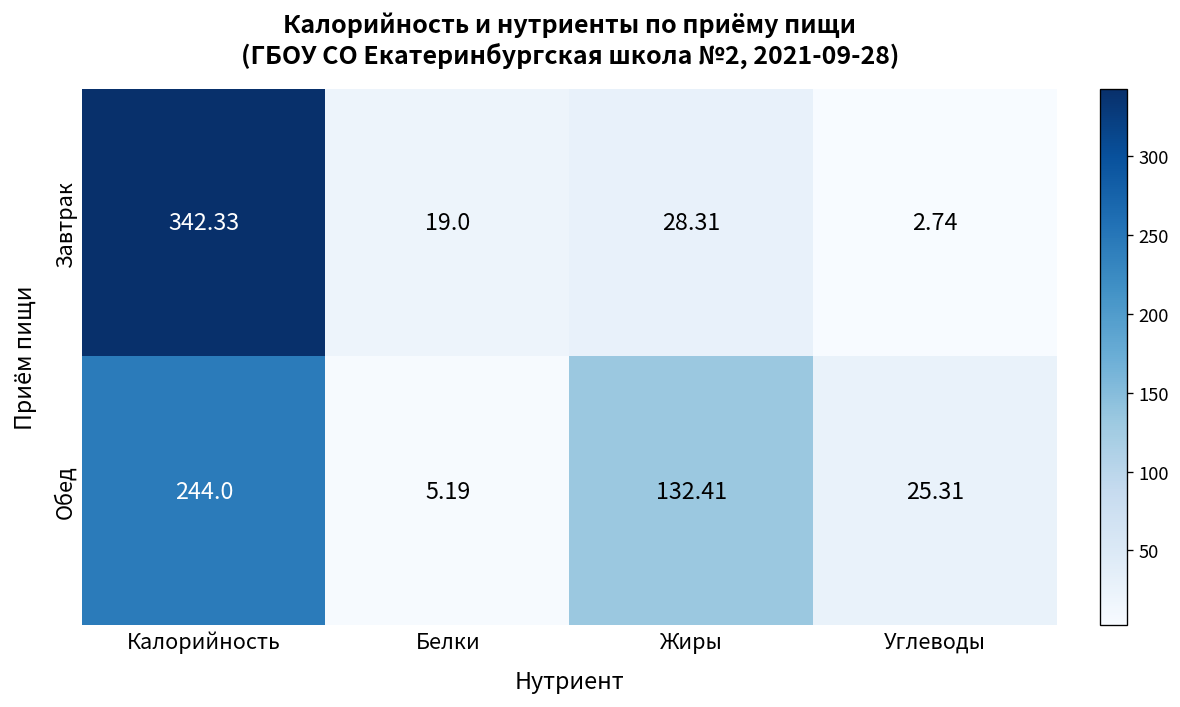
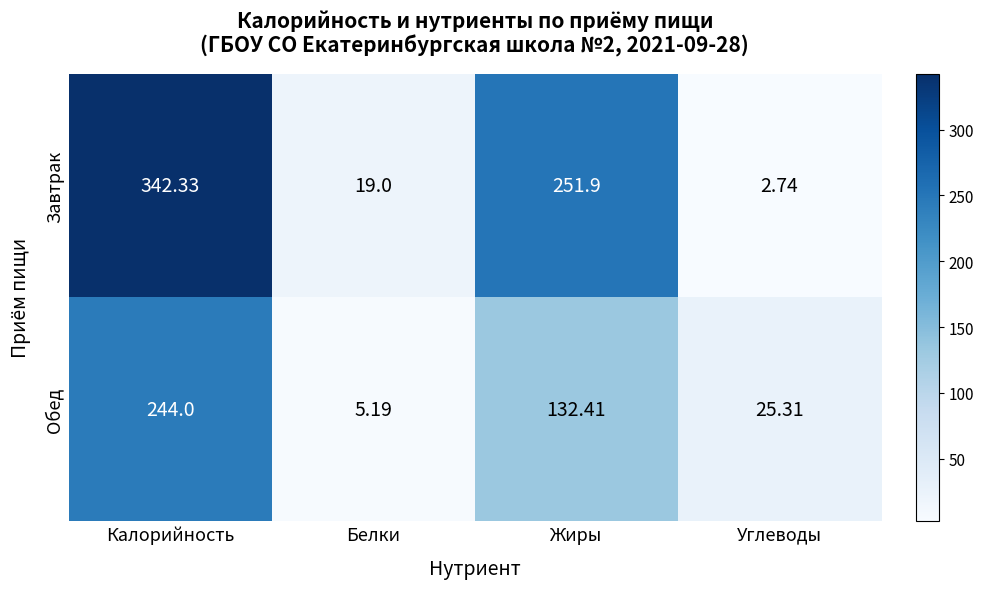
  {
    "Завтрак": {
      "Калорийность": 342.33,
      "Белки": 19.0,
-     "Жиры": 28.31,
+     "Жиры": 251.9,
      "Углеводы": 2.74
    },
    "Обед": {
      "Калорийность": 244.0,
      "Белки": 5.19,
      "Жиры": 132.41,
      "Углеводы": 25.31
    }
  }
